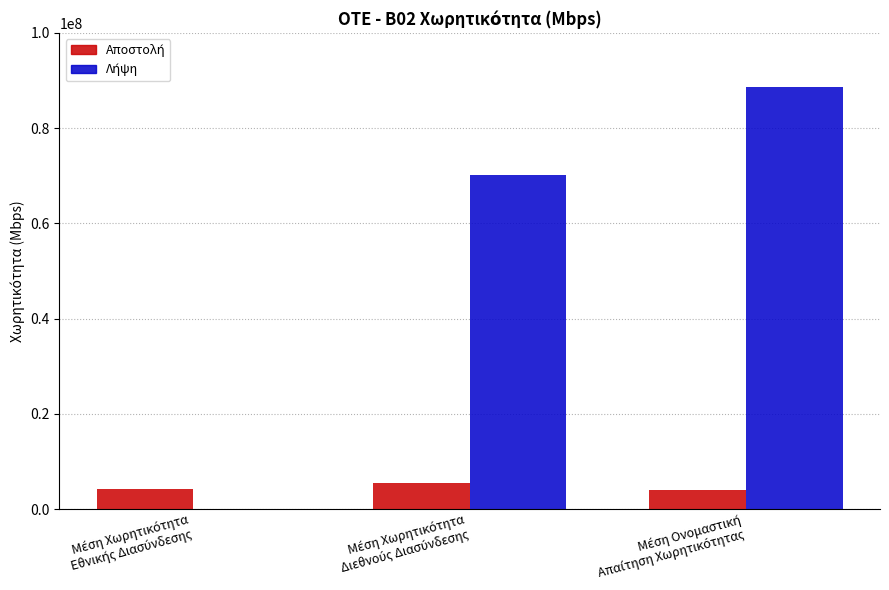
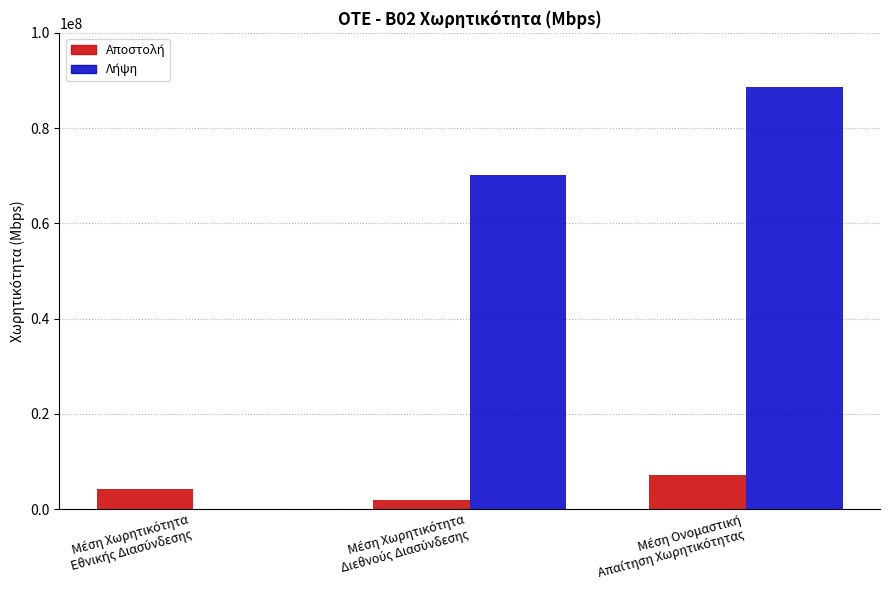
  {
    "Αποστολή": {
      "Μέση Χωρητικότητα Εθνικής Διασύνδεσης": 4000000,
-     "Μέση Χωρητικότητα Διεθνούς Διασύνδεσης": 6000000,
-     "Μέση Ονομαστική Απαίτηση Χωρητικότητας": 4000000
+     "Μέση Χωρητικότητα Διεθνούς Διασύνδεσης": 2000000,
+     "Μέση Ονομαστική Απαίτηση Χωρητικότητας": 7000000
    },
    "Λήψη": {
      "Μέση Χωρητικότητα Διεθνούς Διασύνδεσης": 70000000,
      "Μέση Ονομαστική Απαίτηση Χωρητικότητας": 89000000
    }
  }
